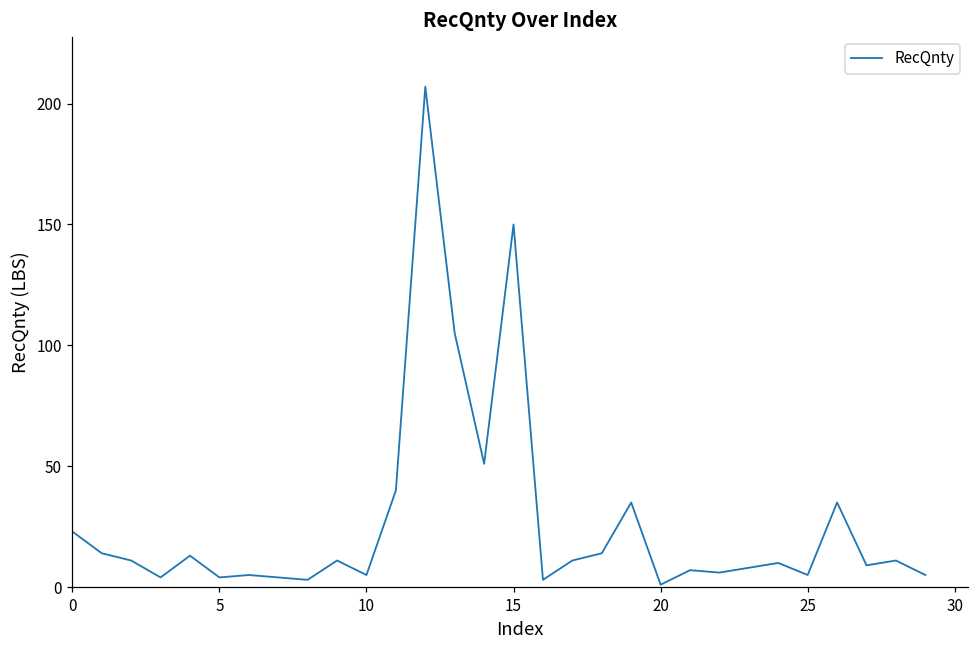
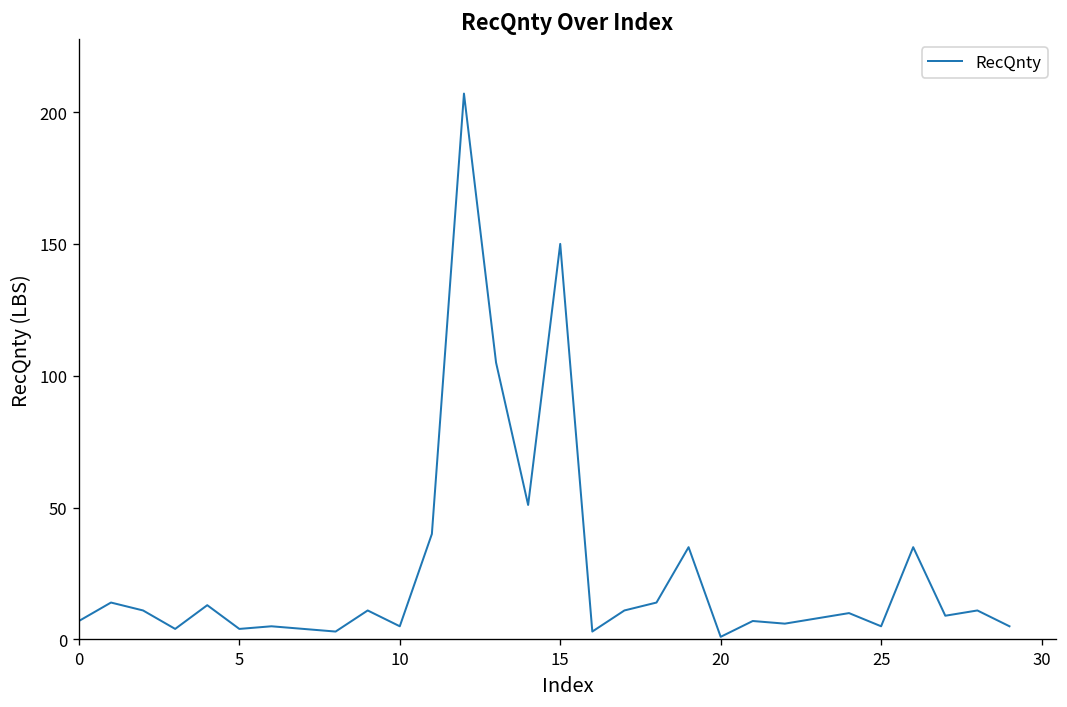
  {
-   "0": 23,
+   "0": 7,
    "5": 4,
    "10": 5,
    "15": 150,
    "20": 1,
    "25": 5
  }
